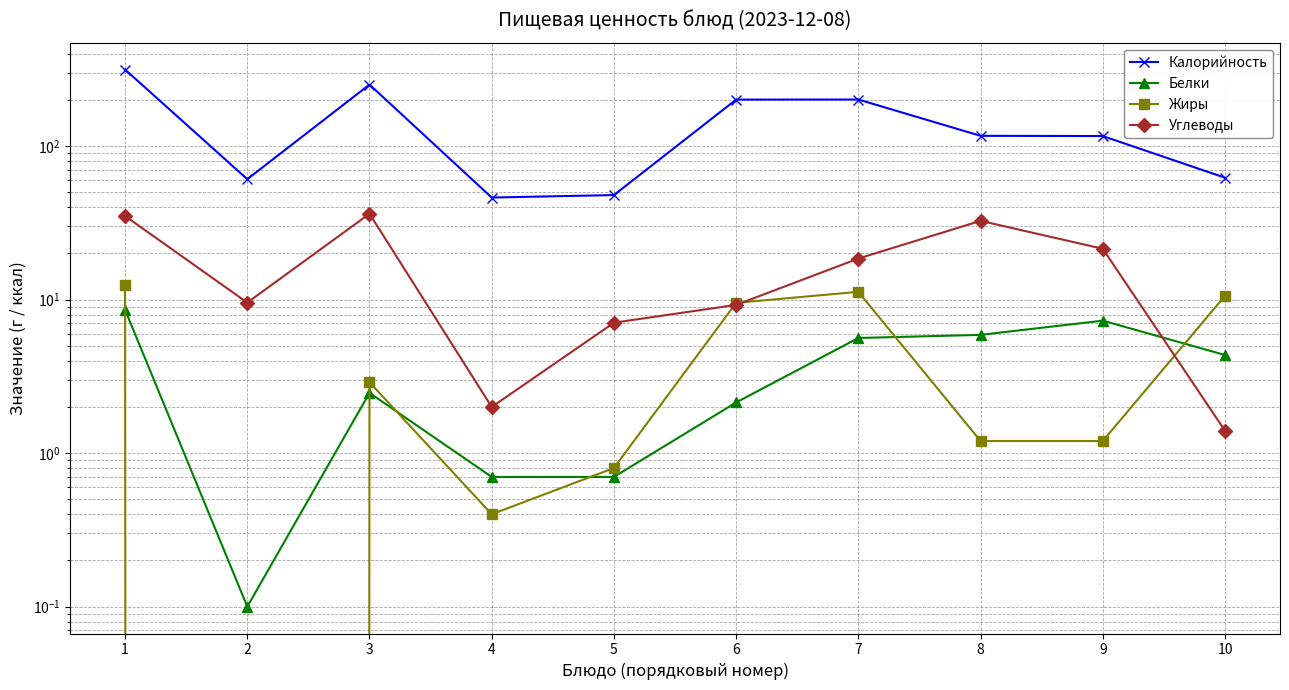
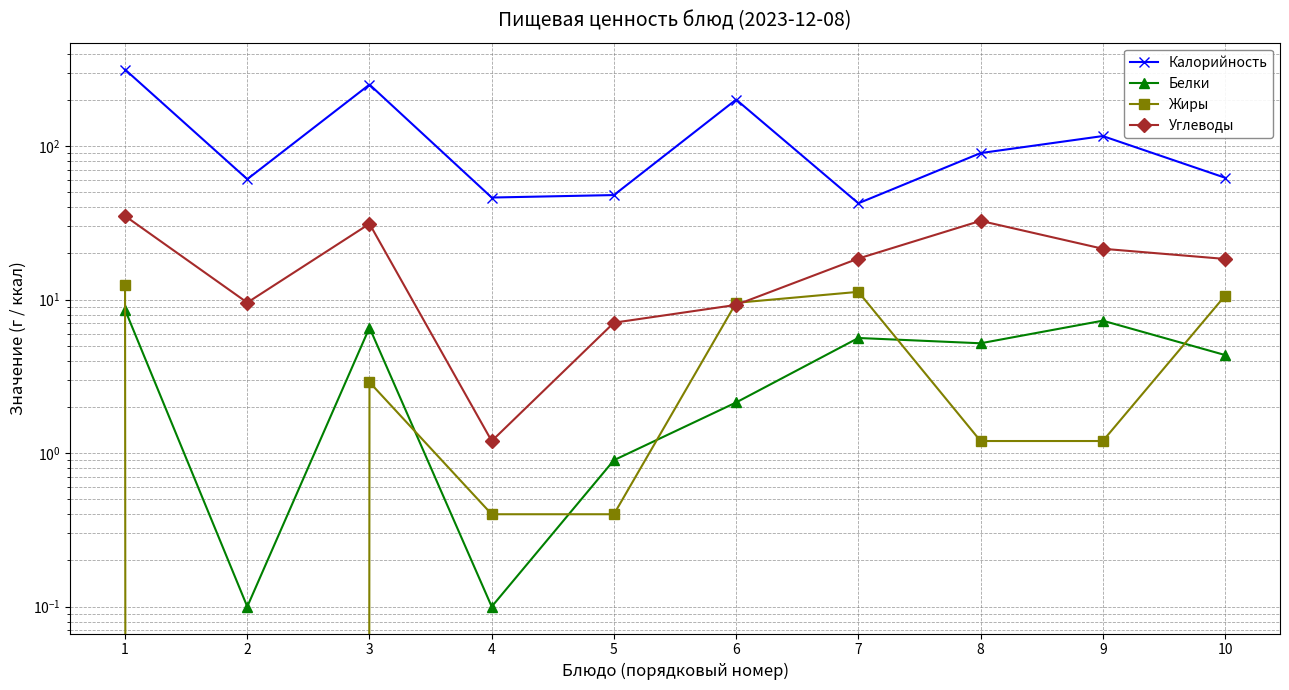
  {
    "Калорийность": {
      "1": 320,
      "2": 61,
      "3": 250,
      "4": 46,
      "5": 48,
      "6": 200,
-     "7": 200,
-     "8": 120,
+     "7": 42,
+     "8": 90,
      "9": 120,
      "10": 62
    },
    "Белки": {
      "1": 9,
      "2": 0.1,
-     "3": 2.5,
-     "4": 0.7,
-     "5": 0.7,
+     "3": 6.6,
+     "4": 0.1,
+     "5": 0.9,
      "6": 2.1,
      "7": 5.6,
-     "8": 5.9,
+     "8": 5.2,
      "9": 7,
      "10": 4.4
    },
    "Жиры": {
      "1": 13,
      "3": 2.9,
      "4": 0.4,
-     "5": 0.8,
+     "5": 0.4,
      "7": 11,
      "8": 1.2,
      "9": 1.2,
      "10": 11
    },
    "Углеводы": {
      "1": 35,
      "2": 10,
-     "3": 36,
-     "4": 2.0,
+     "3": 31,
+     "4": 1.2,
      "5": 7,
      "7": 19,
      "8": 33,
      "9": 21,
-     "10": 1.4
+     "10": 18
    }
  }
